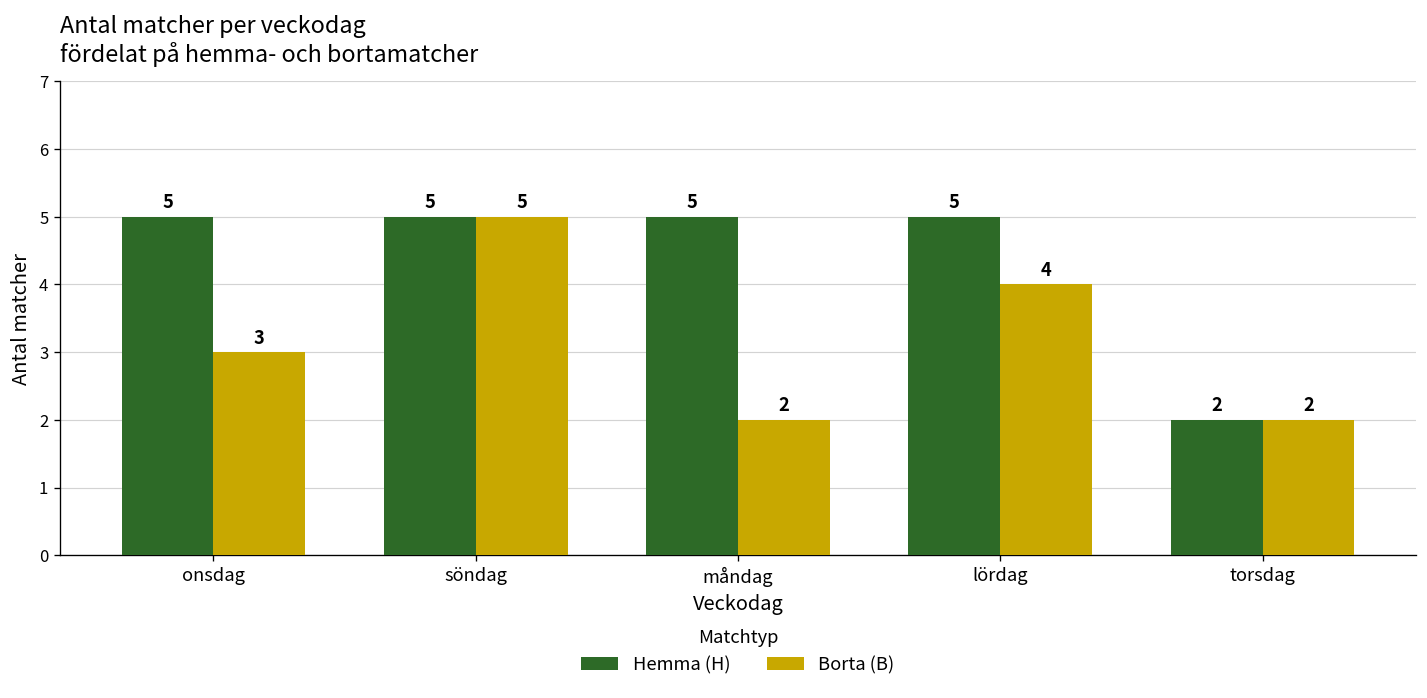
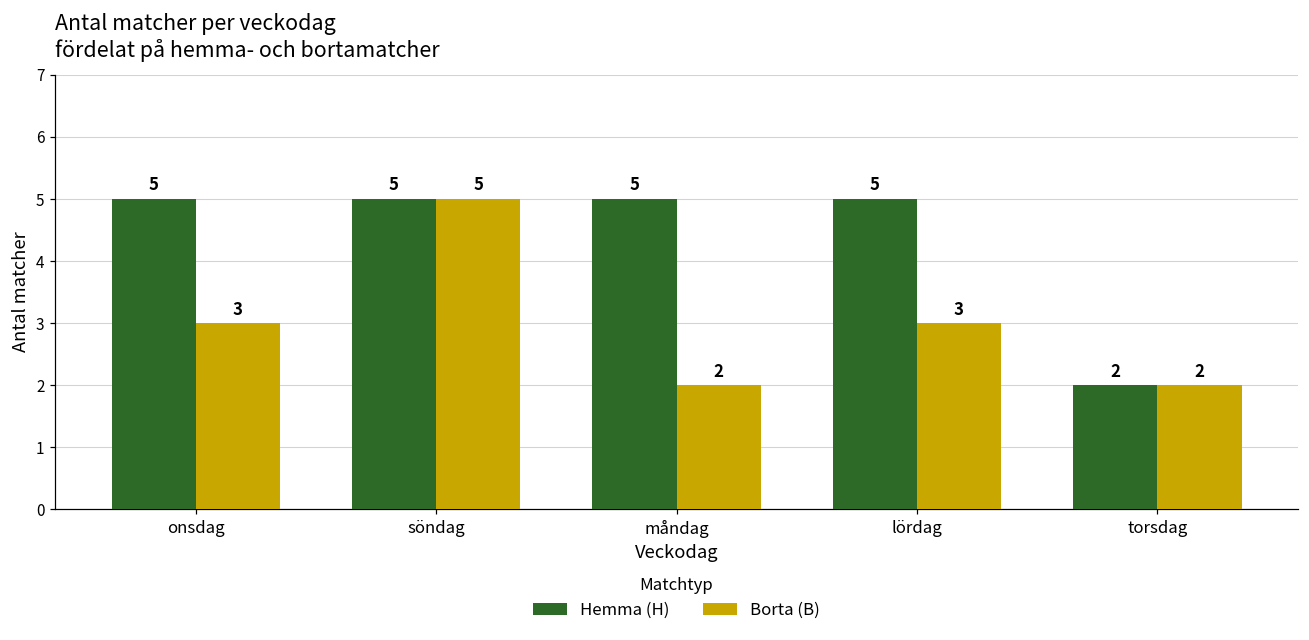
  {
    "Hemma (H)": {
      "onsdag": 5,
      "söndag": 5,
      "måndag": 5,
      "lördag": 5,
      "torsdag": 2
    },
    "Borta (B)": {
      "onsdag": 3,
      "söndag": 5,
      "måndag": 2,
-     "lördag": 4,
+     "lördag": 3,
      "torsdag": 2
    }
  }
